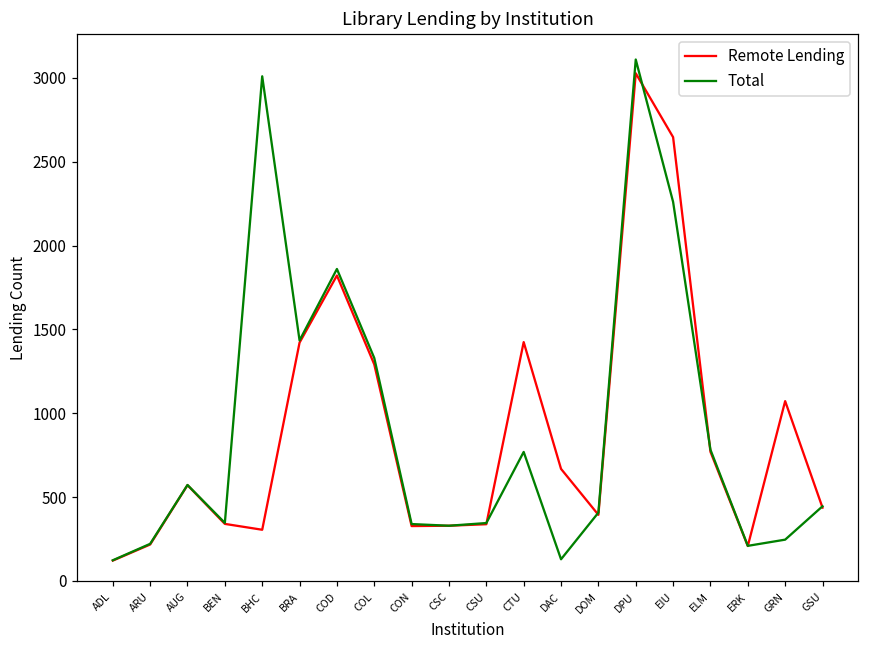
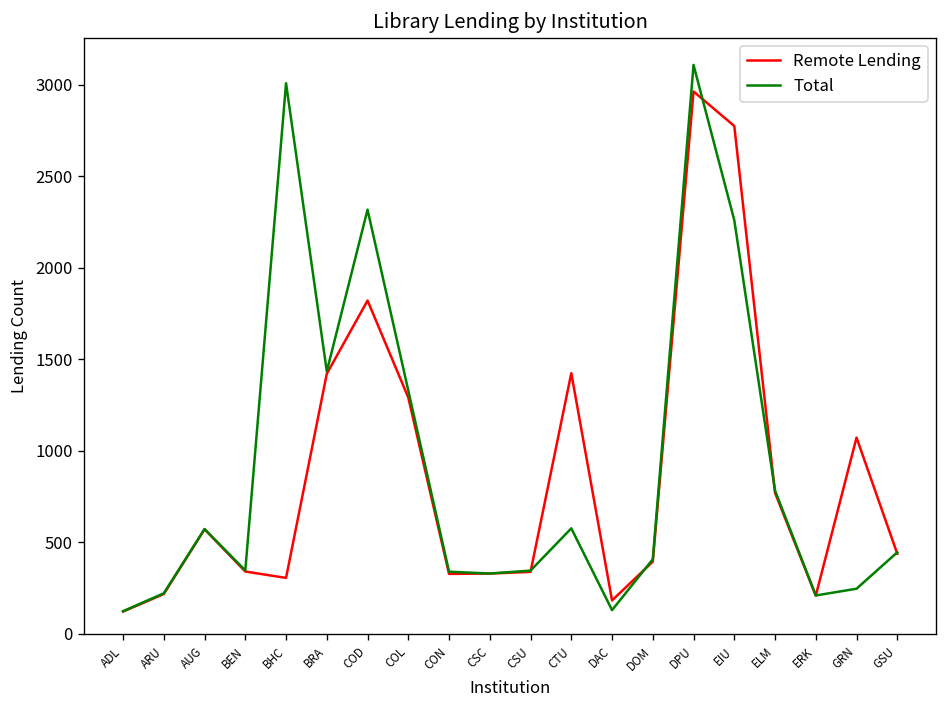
  {
    "Remote Lending": {
      "BHC": 310,
      "COD": 1820,
      "COL": 1290,
      "CTU": 1420,
-     "DAC": 670,
-     "DPU": 3030,
-     "EIU": 2650,
+     "DAC": 180,
+     "DPU": 2960,
+     "EIU": 2780,
      "GRN": 1070
    },
    "Total": {
      "BHC": 3010,
-     "COD": 1860,
+     "COD": 2320,
      "COL": 1330,
-     "CTU": 770,
+     "CTU": 580,
      "DAC": 130,
      "DPU": 3110,
      "EIU": 2260,
      "GRN": 250
    }
  }
